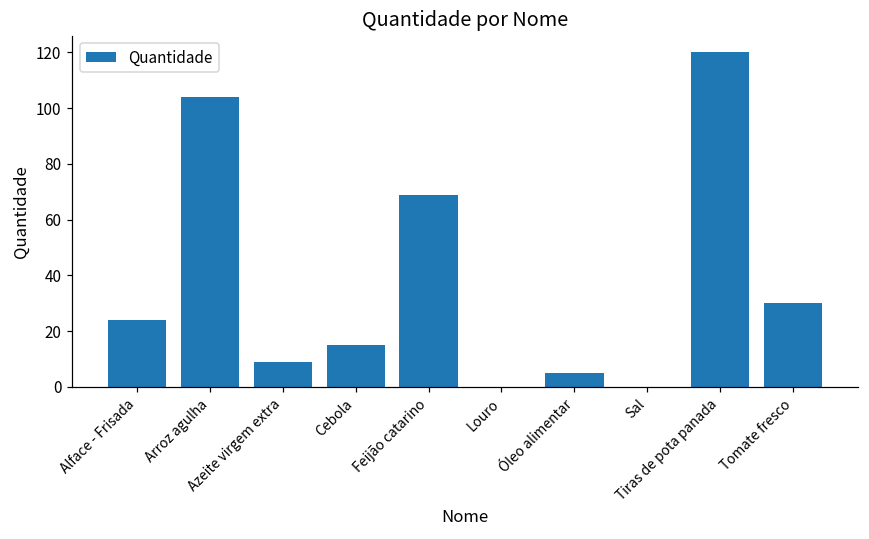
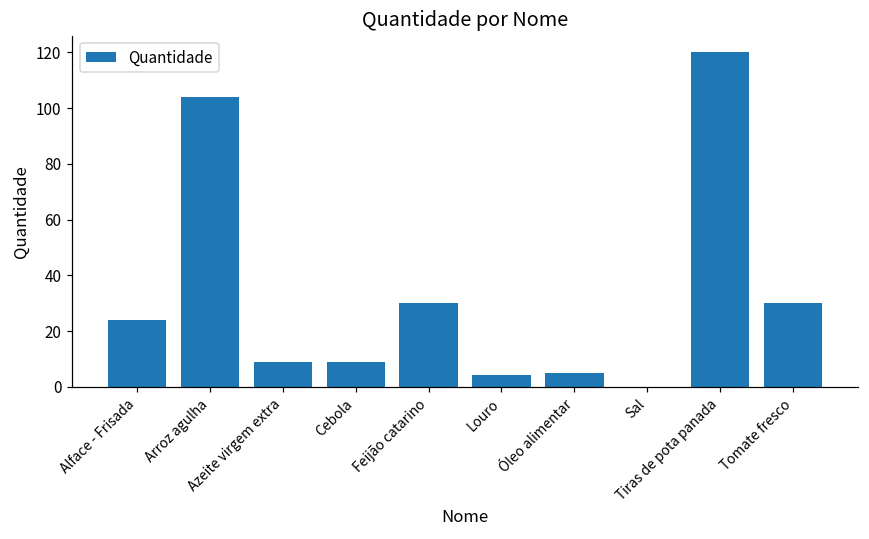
  {
    "Alface - Frisada": 24,
    "Arroz agulha": 104,
    "Azeite virgem extra": 9,
-   "Cebola": 15,
-   "Feijão catarino": 69,
-   "Louro": 0,
+   "Cebola": 9,
+   "Feijão catarino": 30,
+   "Louro": 4,
    "Óleo alimentar": 5,
    "Tiras de pota panada": 120,
    "Tomate fresco": 30
  }
